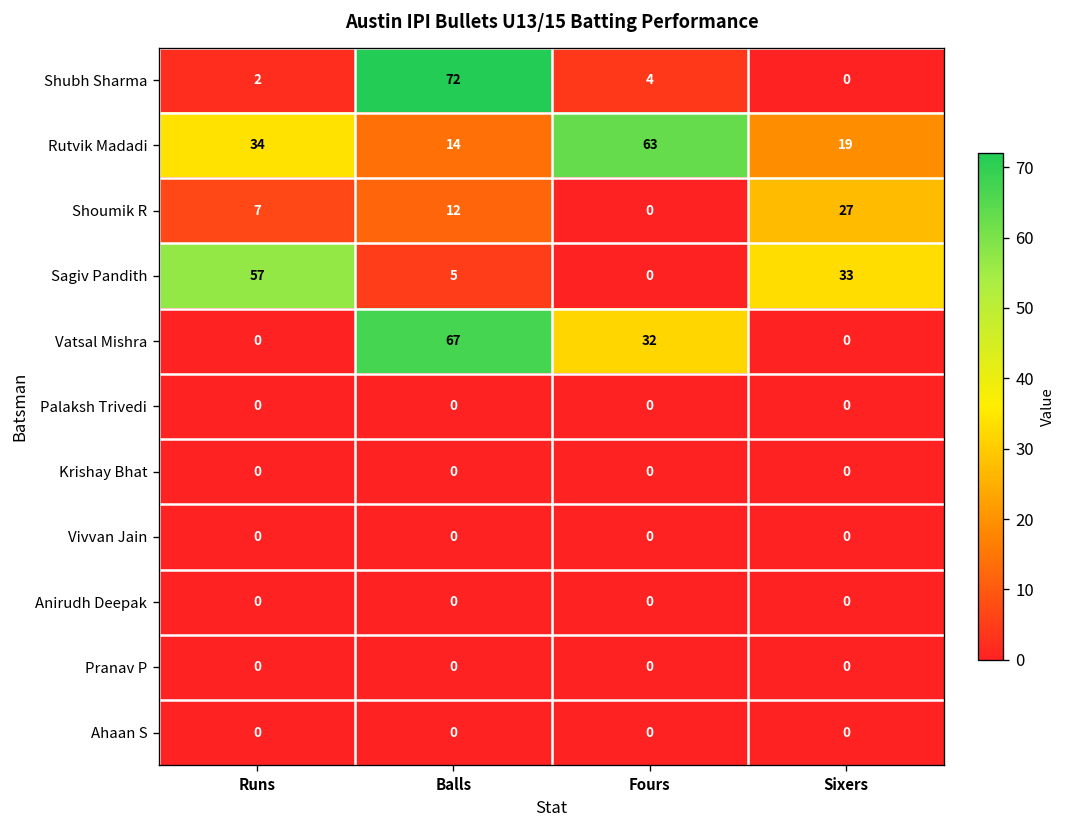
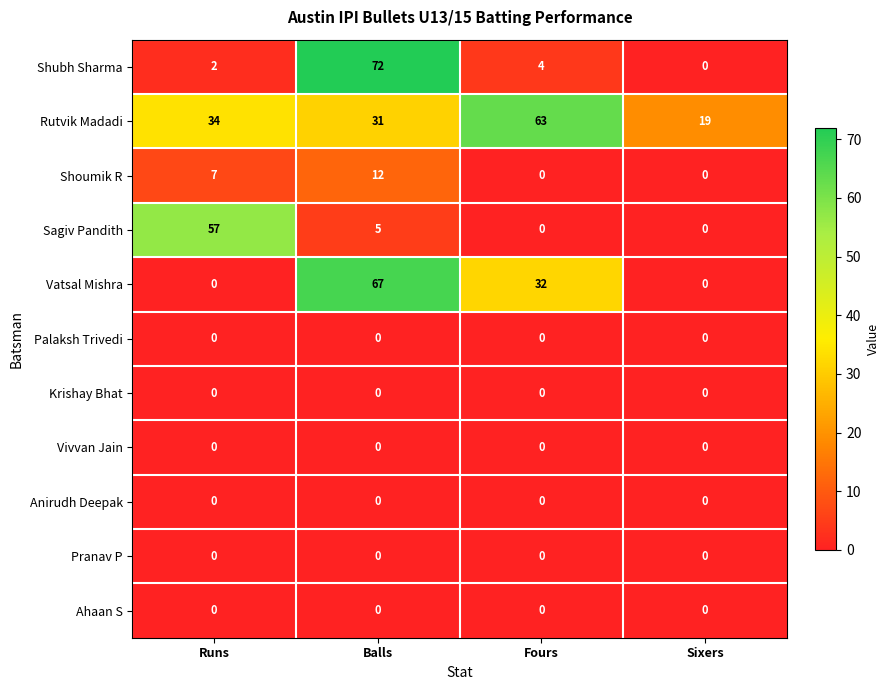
  {
    "Shubh Sharma": {
      "Runs": 2,
      "Balls": 72,
      "Fours": 4,
      "Sixers": 0
    },
    "Rutvik Madadi": {
      "Runs": 34,
-     "Balls": 14,
+     "Balls": 31,
      "Fours": 63,
      "Sixers": 19
    },
    "Shoumik R": {
      "Runs": 7,
      "Balls": 12,
      "Fours": 0,
-     "Sixers": 27
+     "Sixers": 0
    },
    "Sagiv Pandith": {
      "Runs": 57,
      "Balls": 5,
      "Fours": 0,
-     "Sixers": 33
+     "Sixers": 0
    },
    "Vatsal Mishra": {
      "Runs": 0,
      "Balls": 67,
      "Fours": 32,
      "Sixers": 0
    },
    "Palaksh Trivedi": {
      "Runs": 0,
      "Balls": 0,
      "Fours": 0,
      "Sixers": 0
    },
    "Krishay Bhat": {
      "Runs": 0,
      "Balls": 0,
      "Fours": 0,
      "Sixers": 0
    },
    "Vivvan Jain": {
      "Runs": 0,
      "Balls": 0,
      "Fours": 0,
      "Sixers": 0
    },
    "Anirudh Deepak": {
      "Runs": 0,
      "Balls": 0,
      "Fours": 0,
      "Sixers": 0
    },
    "Pranav P": {
      "Runs": 0,
      "Balls": 0,
      "Fours": 0,
      "Sixers": 0
    },
    "Ahaan S": {
      "Runs": 0,
      "Balls": 0,
      "Fours": 0,
      "Sixers": 0
    }
  }
